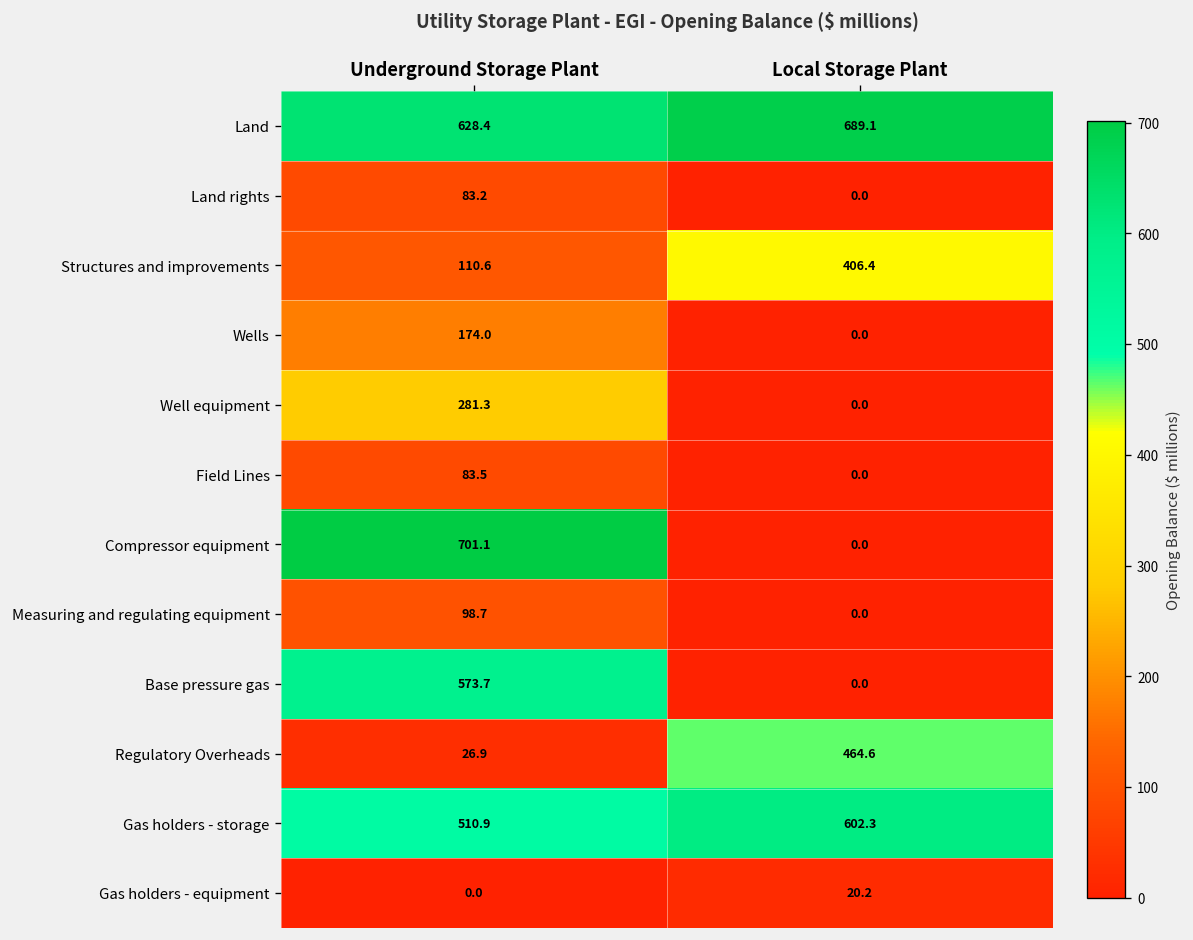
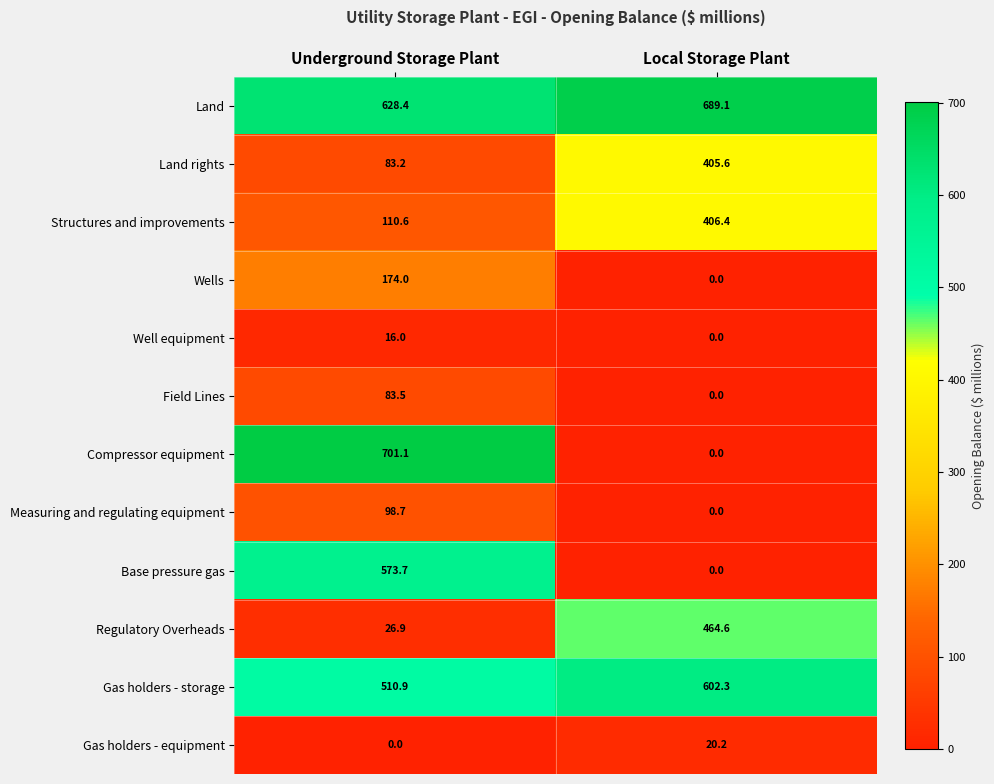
  {
    "Land": {
      "Underground Storage Plant": 628.4,
      "Local Storage Plant": 689.1
    },
    "Land rights": {
      "Underground Storage Plant": 83.2,
-     "Local Storage Plant": 0.0
+     "Local Storage Plant": 405.6
    },
    "Structures and improvements": {
      "Underground Storage Plant": 110.6,
      "Local Storage Plant": 406.4
    },
    "Wells": {
      "Underground Storage Plant": 174.0,
      "Local Storage Plant": 0.0
    },
    "Well equipment": {
-     "Underground Storage Plant": 281.3,
+     "Underground Storage Plant": 16.0,
      "Local Storage Plant": 0.0
    },
    "Field Lines": {
      "Underground Storage Plant": 83.5,
      "Local Storage Plant": 0.0
    },
    "Compressor equipment": {
      "Underground Storage Plant": 701.1,
      "Local Storage Plant": 0.0
    },
    "Measuring and regulating equipment": {
      "Underground Storage Plant": 98.7,
      "Local Storage Plant": 0.0
    },
    "Base pressure gas": {
      "Underground Storage Plant": 573.7,
      "Local Storage Plant": 0.0
    },
    "Regulatory Overheads": {
      "Underground Storage Plant": 26.9,
      "Local Storage Plant": 464.6
    },
    "Gas holders - storage": {
      "Underground Storage Plant": 510.9,
      "Local Storage Plant": 602.3
    },
    "Gas holders - equipment": {
      "Underground Storage Plant": 0.0,
      "Local Storage Plant": 20.2
    }
  }
